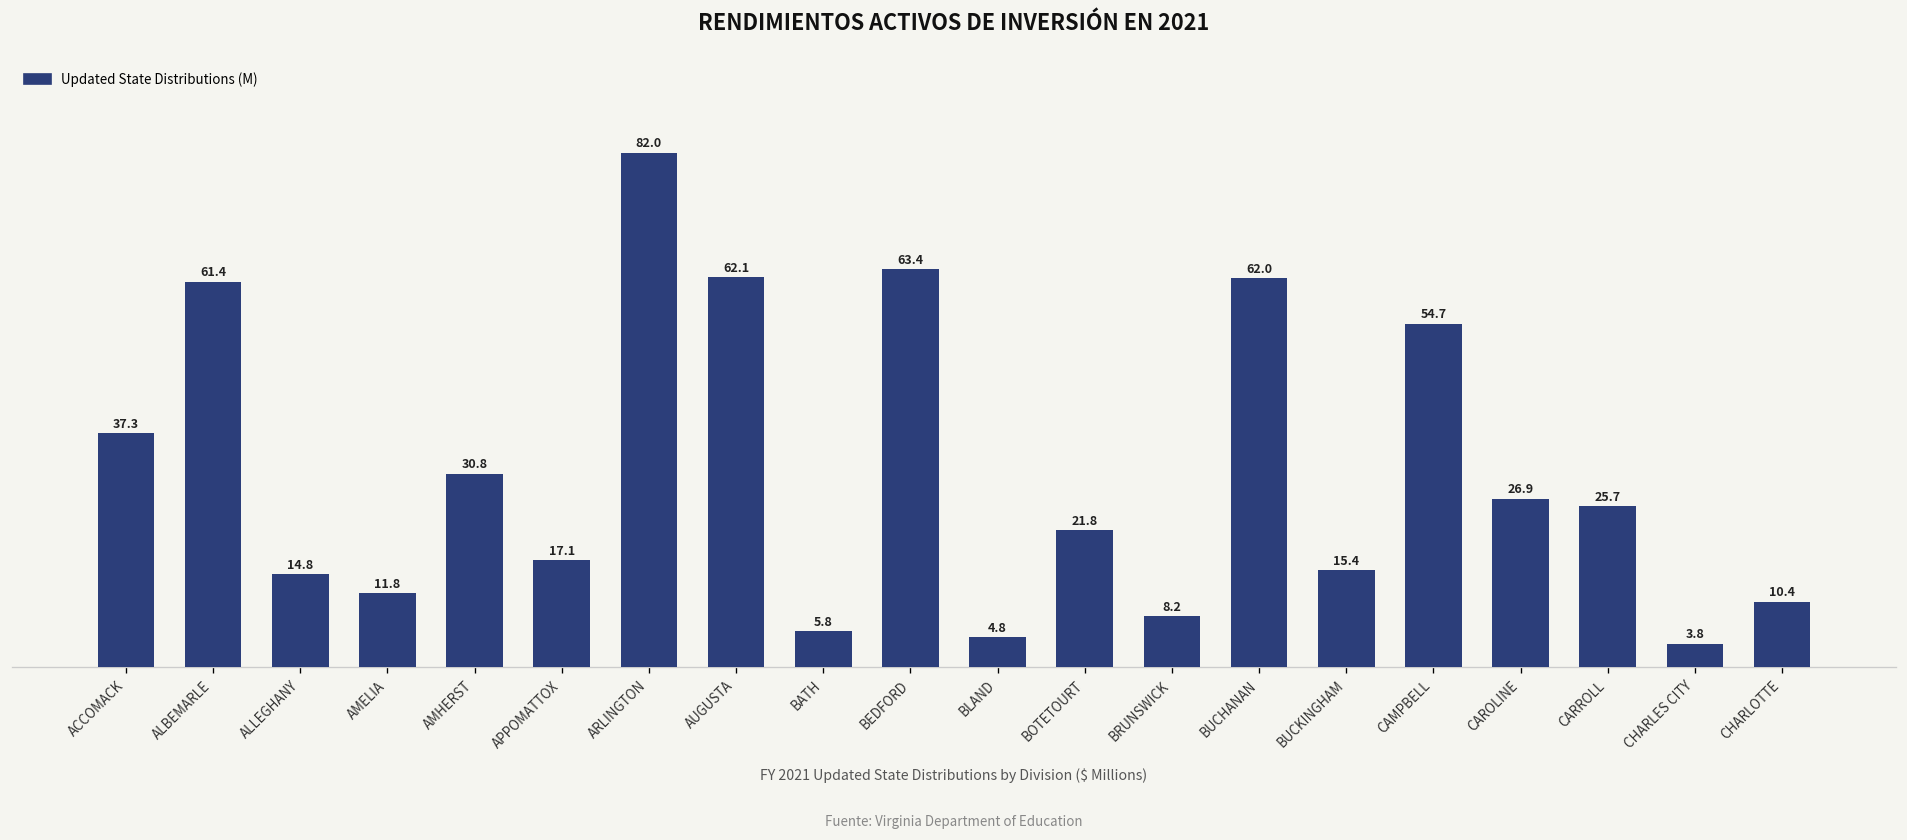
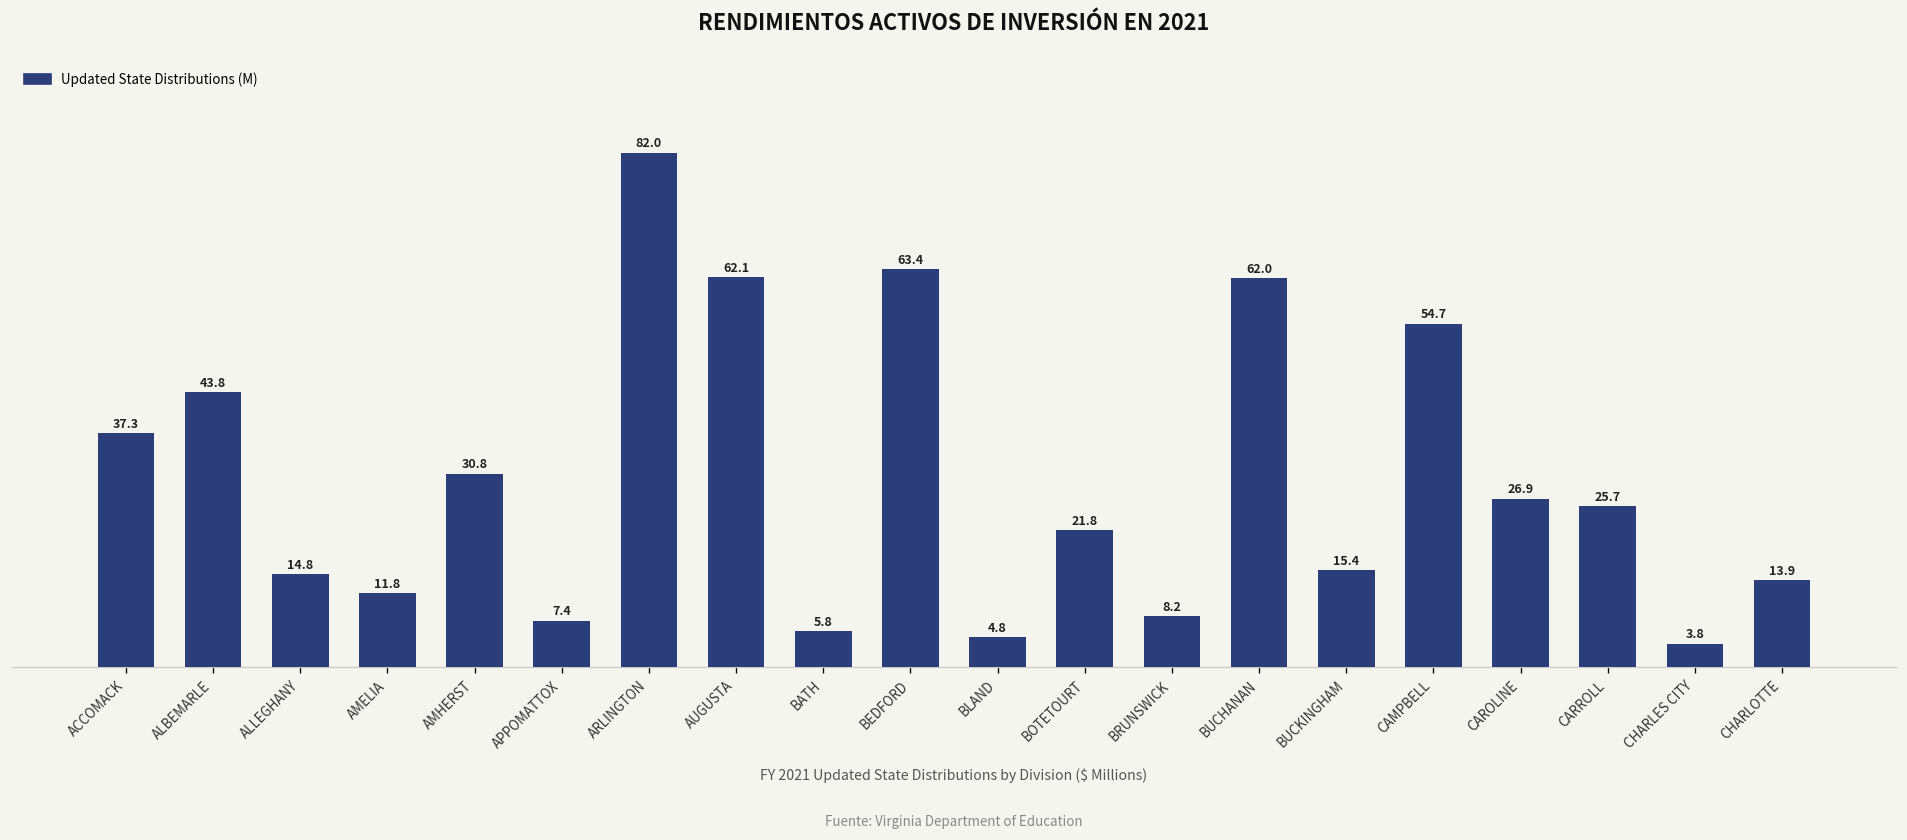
  {
    "ACCOMACK": 37.3,
-   "ALBEMARLE": 61.4,
+   "ALBEMARLE": 43.8,
    "ALLEGHANY": 14.8,
    "AMELIA": 11.8,
    "AMHERST": 30.8,
-   "APPOMATTOX": 17.1,
+   "APPOMATTOX": 7.4,
    "ARLINGTON": 82.0,
    "AUGUSTA": 62.1,
    "BATH": 5.8,
    "BEDFORD": 63.4,
    "BLAND": 4.8,
    "BOTETOURT": 21.8,
    "BRUNSWICK": 8.2,
    "BUCHANAN": 62.0,
    "BUCKINGHAM": 15.4,
    "CAMPBELL": 54.7,
    "CAROLINE": 26.9,
    "CARROLL": 25.7,
    "CHARLES CITY": 3.8,
-   "CHARLOTTE": 10.4
+   "CHARLOTTE": 13.9
  }
